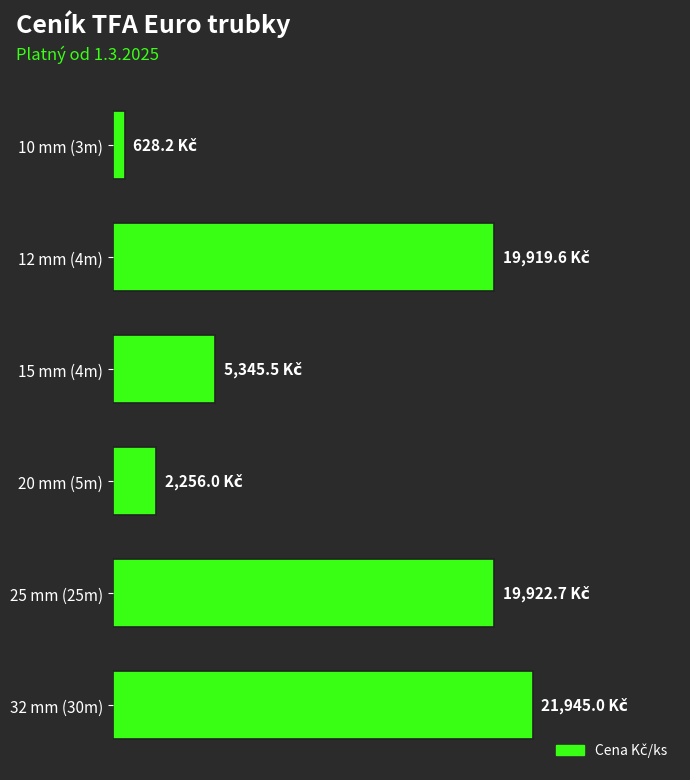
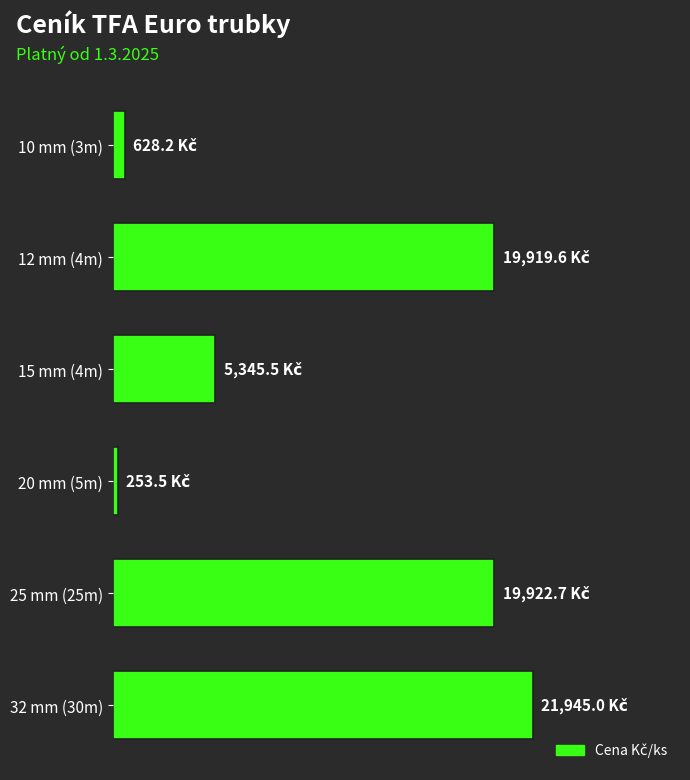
  {
    "10 mm (3m)": "628.2",
    "12 mm (4m)": "19,919.6",
    "15 mm (4m)": "5,345.5",
-   "20 mm (5m)": "2,256.0",
+   "20 mm (5m)": "253.5",
    "25 mm (25m)": "19,922.7",
    "32 mm (30m)": "21,945.0"
  }
